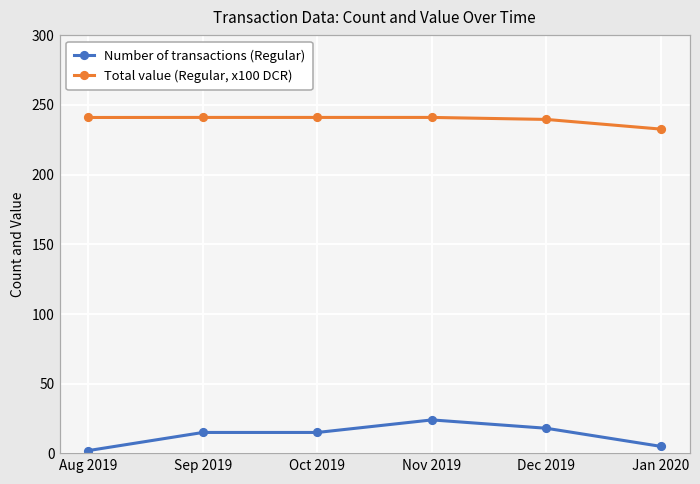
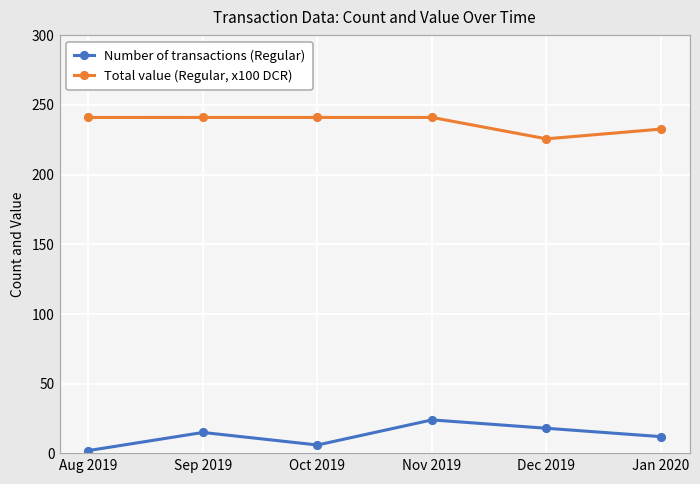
  {
    "Number of transactions (Regular)": {
      "Aug 2019": 2,
      "Sep 2019": 15,
-     "Oct 2019": 15,
+     "Oct 2019": 6,
      "Nov 2019": 24,
      "Dec 2019": 18,
-     "Jan 2020": 5
+     "Jan 2020": 12
    },
    "Total value (Regular, x100 DCR)": {
      "Aug 2019": 241,
      "Sep 2019": 241,
      "Oct 2019": 241,
      "Nov 2019": 241,
-     "Dec 2019": 240,
+     "Dec 2019": 226,
      "Jan 2020": 233
    }
  }
